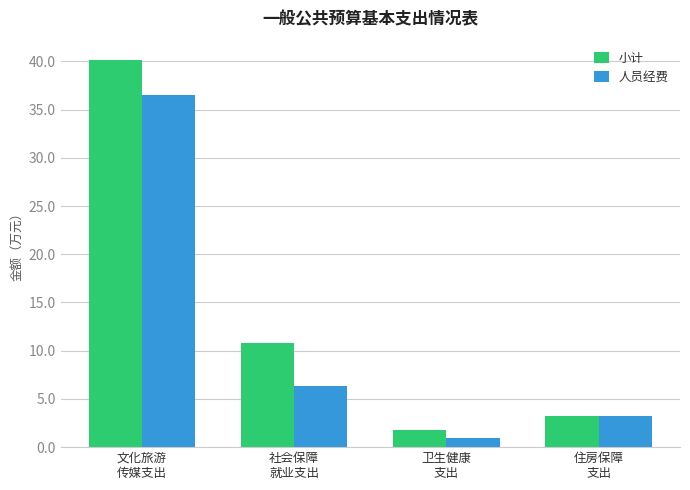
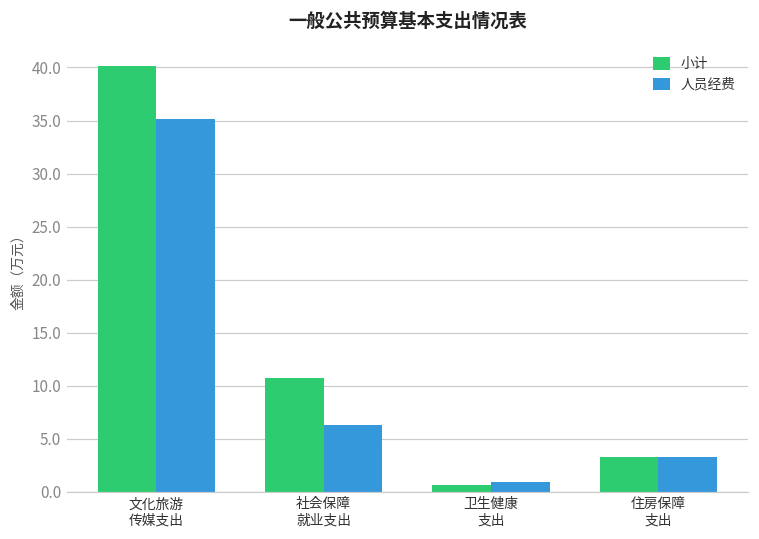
  {
    "小计": {
      "文化旅游 传媒支出": 40,
      "社会保障 就业支出": 11,
-     "卫生健康 支出": 2,
+     "卫生健康 支出": 1,
      "住房保障 支出": 3
    },
    "人员经费": {
-     "文化旅游 传媒支出": 36,
+     "文化旅游 传媒支出": 35,
      "社会保障 就业支出": 6,
      "卫生健康 支出": 1,
      "住房保障 支出": 3
    }
  }
